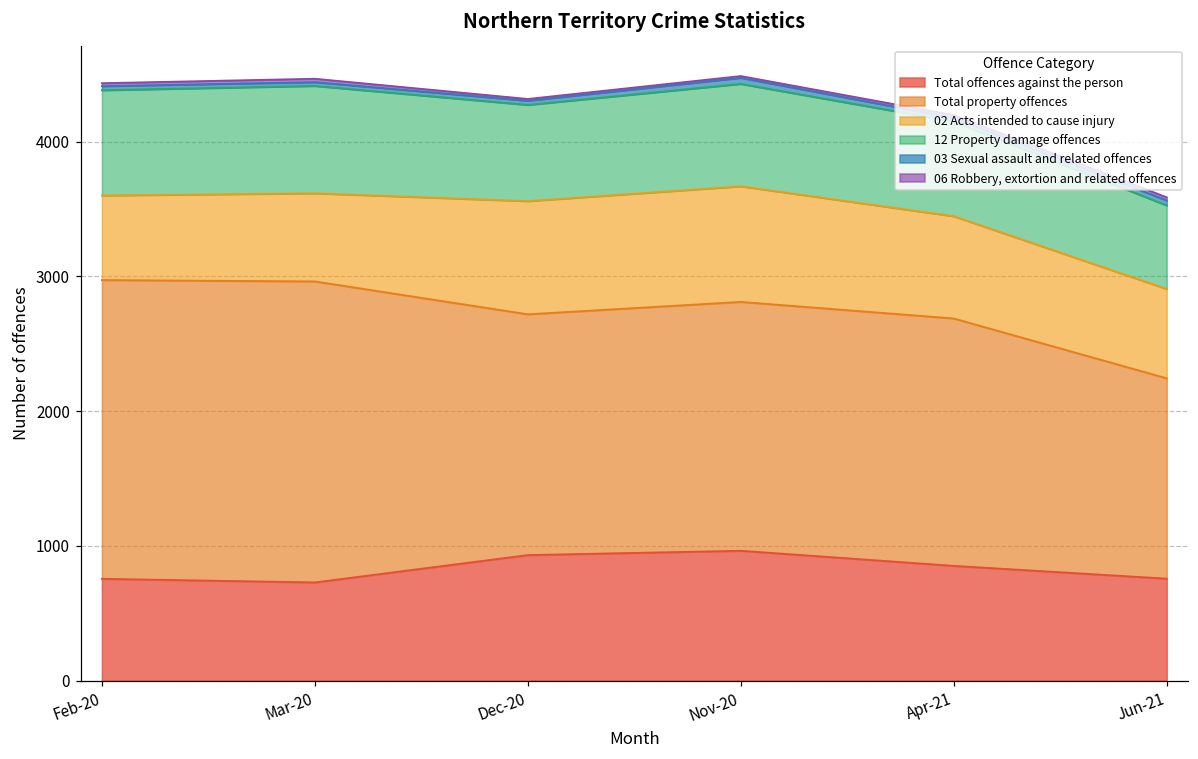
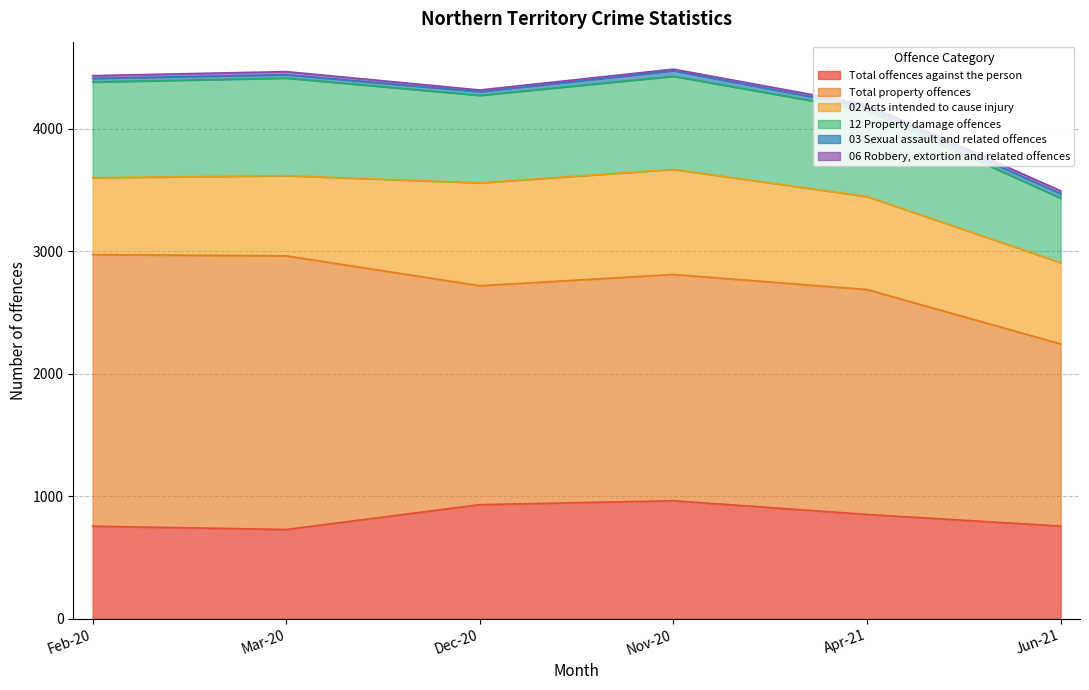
  {
    "12 Property damage offences": {
      "Feb-20": 780,
      "Mar-20": 800,
      "Dec-20": 710,
      "Nov-20": 760,
-     "Jun-21": 620
+     "Jun-21": 530
    },
    "03 Sexual assault and related offences": {
      "Feb-20": 30,
      "Mar-20": 30,
      "Jun-21": 40
    },
    "06 Robbery, extortion and related offences": {
      "Feb-20": 20,
      "Mar-20": 30,
      "Jun-21": 20
    }
  }
